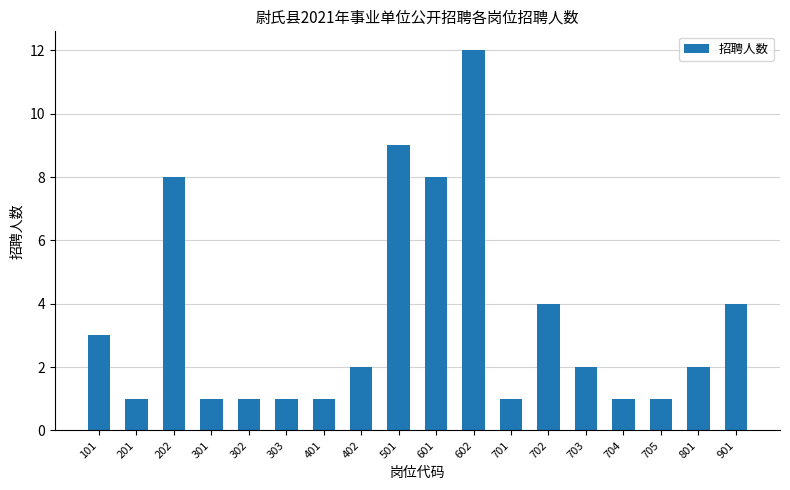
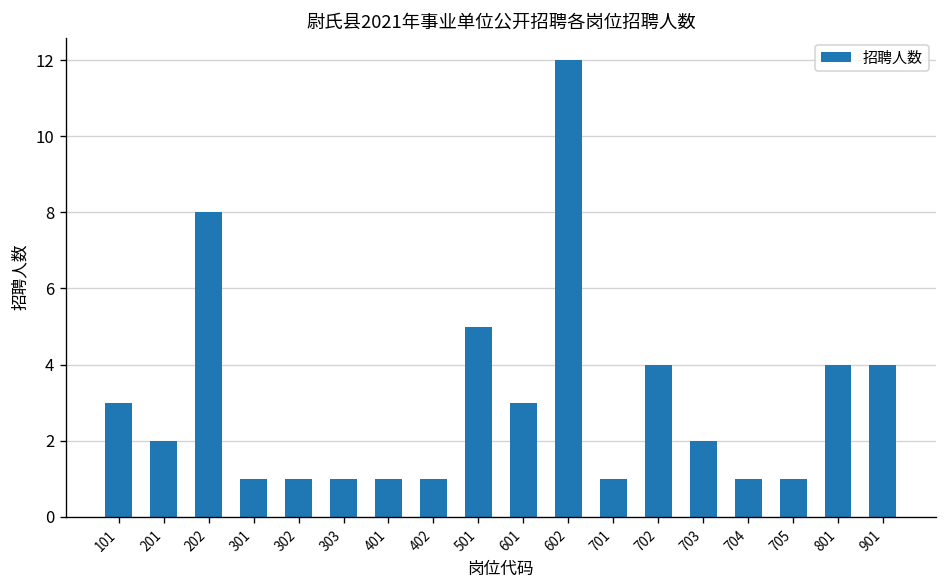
  {
    "101": 3,
-   "201": 1,
+   "201": 2,
    "202": 8,
    "301": 1,
    "302": 1,
    "303": 1,
    "401": 1,
-   "402": 2,
-   "501": 9,
-   "601": 8,
+   "402": 1,
+   "501": 5,
+   "601": 3,
    "602": 12,
    "701": 1,
    "702": 4,
    "703": 2,
    "704": 1,
    "705": 1,
-   "801": 2,
+   "801": 4,
    "901": 4
  }
